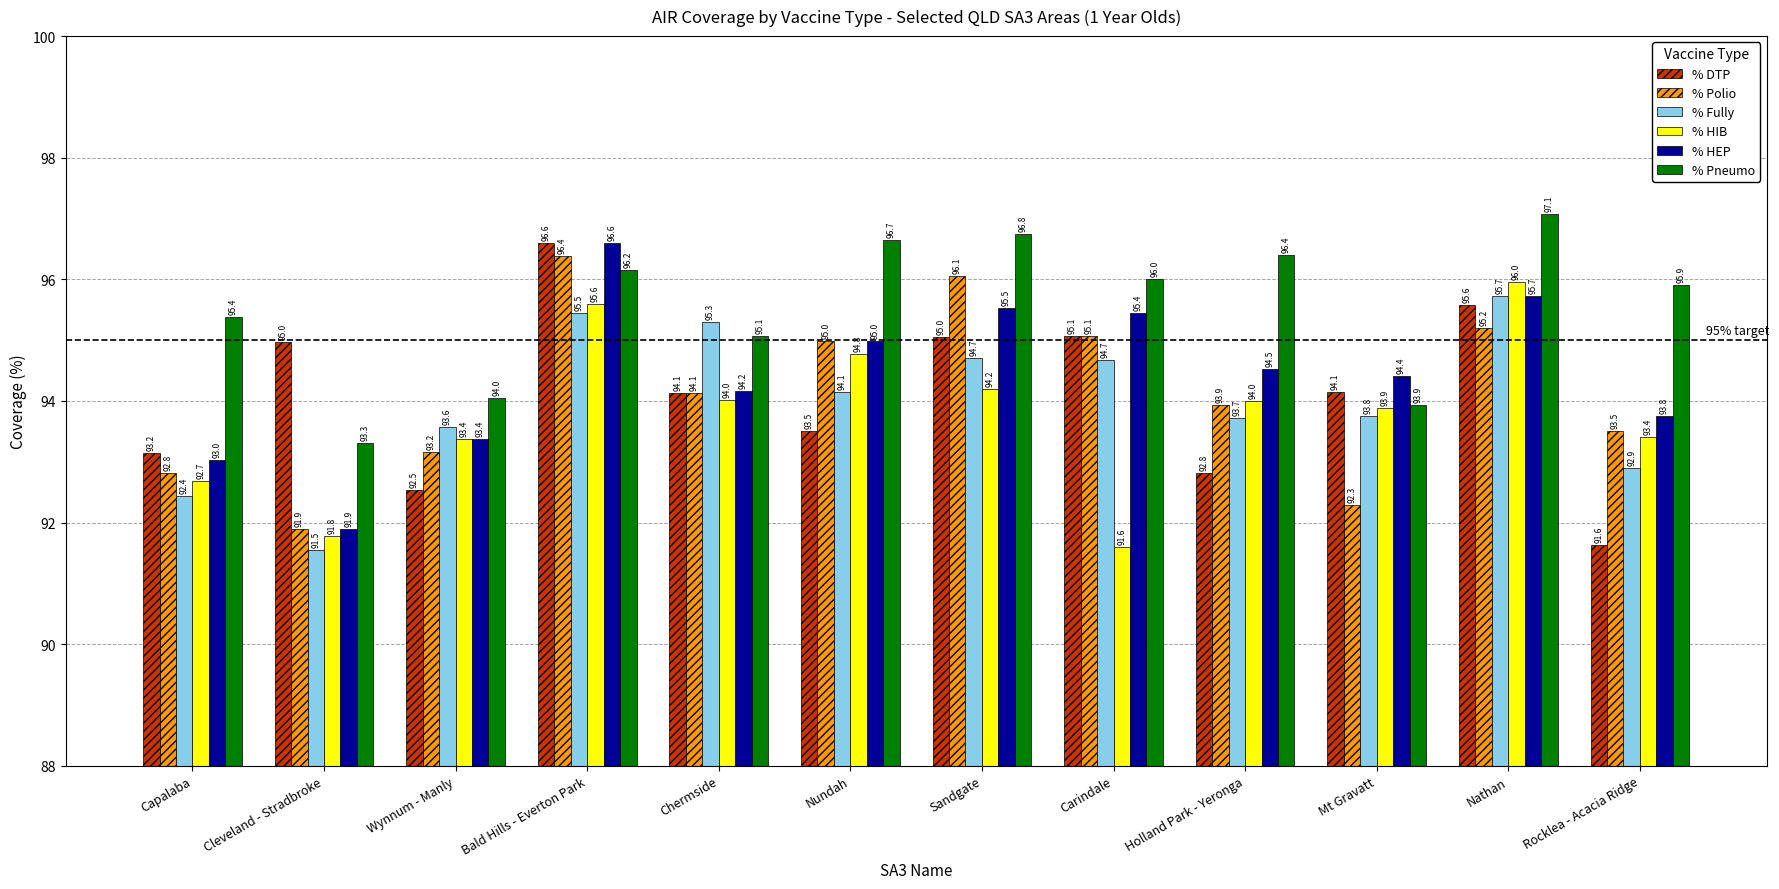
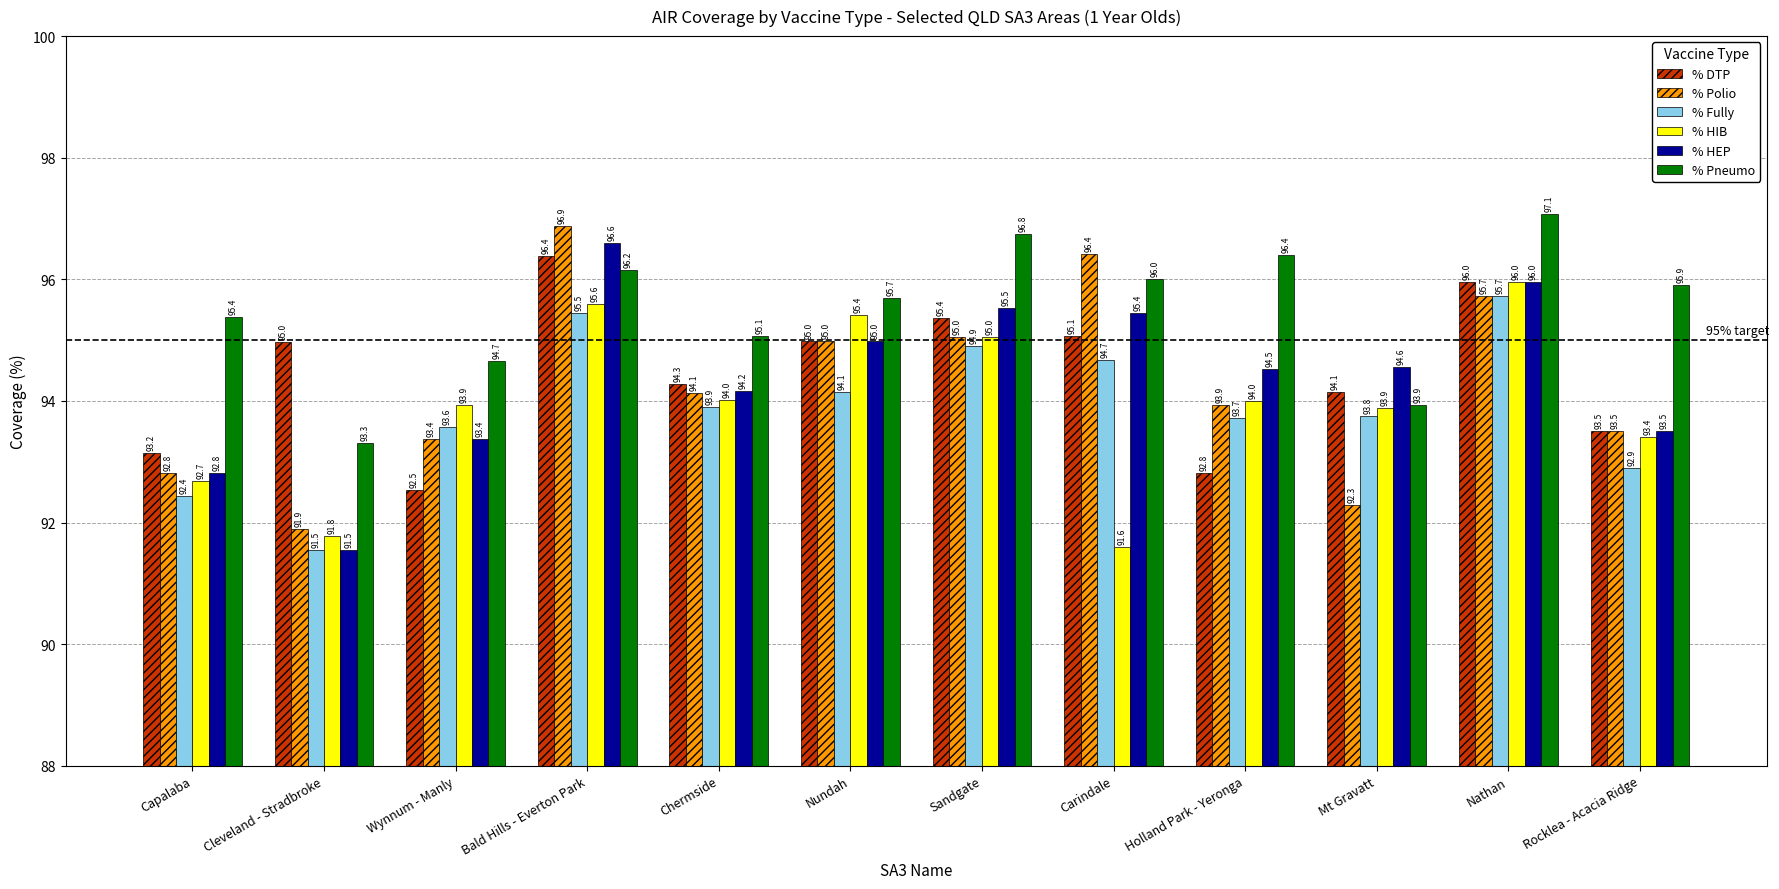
  {
    "% DTP": {
      "Capalaba": 93.2,
      "Cleveland - Stradbroke": 95.0,
      "Wynnum - Manly": 92.5,
-     "Bald Hills - Everton Park": 96.6,
-     "Chermside": 94.1,
-     "Nundah": 93.5,
-     "Sandgate": 95.0,
+     "Bald Hills - Everton Park": 96.4,
+     "Chermside": 94.3,
+     "Nundah": 95.0,
+     "Sandgate": 95.4,
      "Carindale": 95.1,
      "Holland Park - Yeronga": 92.8,
      "Mt Gravatt": 94.1,
-     "Nathan": 95.6,
-     "Rocklea - Acacia Ridge": 91.6
+     "Nathan": 96.0,
+     "Rocklea - Acacia Ridge": 93.5
    },
    "% Polio": {
      "Capalaba": 92.8,
      "Cleveland - Stradbroke": 91.9,
-     "Wynnum - Manly": 93.2,
-     "Bald Hills - Everton Park": 96.4,
+     "Wynnum - Manly": 93.4,
+     "Bald Hills - Everton Park": 96.9,
      "Chermside": 94.1,
      "Nundah": 95.0,
-     "Sandgate": 96.1,
-     "Carindale": 95.1,
+     "Sandgate": 95.0,
+     "Carindale": 96.4,
      "Holland Park - Yeronga": 93.9,
      "Mt Gravatt": 92.3,
-     "Nathan": 95.2,
+     "Nathan": 95.7,
      "Rocklea - Acacia Ridge": 93.5
    },
    "% Fully": {
      "Capalaba": 92.4,
      "Cleveland - Stradbroke": 91.5,
      "Wynnum - Manly": 93.6,
      "Bald Hills - Everton Park": 95.5,
-     "Chermside": 95.3,
+     "Chermside": 93.9,
      "Nundah": 94.1,
-     "Sandgate": 94.7,
+     "Sandgate": 94.9,
      "Carindale": 94.7,
      "Holland Park - Yeronga": 93.7,
      "Mt Gravatt": 93.8,
      "Nathan": 95.7,
      "Rocklea - Acacia Ridge": 92.9
    },
    "% HIB": {
      "Capalaba": 92.7,
      "Cleveland - Stradbroke": 91.8,
-     "Wynnum - Manly": 93.4,
+     "Wynnum - Manly": 93.9,
      "Bald Hills - Everton Park": 95.6,
      "Chermside": 94.0,
-     "Nundah": 94.8,
-     "Sandgate": 94.2,
+     "Nundah": 95.4,
+     "Sandgate": 95.0,
      "Carindale": 91.6,
      "Holland Park - Yeronga": 94.0,
      "Mt Gravatt": 93.9,
      "Nathan": 96.0,
      "Rocklea - Acacia Ridge": 93.4
    },
    "% HEP": {
-     "Capalaba": 93.0,
-     "Cleveland - Stradbroke": 91.9,
+     "Capalaba": 92.8,
+     "Cleveland - Stradbroke": 91.5,
      "Wynnum - Manly": 93.4,
      "Bald Hills - Everton Park": 96.6,
      "Chermside": 94.2,
      "Nundah": 95.0,
      "Sandgate": 95.5,
      "Carindale": 95.4,
      "Holland Park - Yeronga": 94.5,
-     "Mt Gravatt": 94.4,
-     "Nathan": 95.7,
-     "Rocklea - Acacia Ridge": 93.8
+     "Mt Gravatt": 94.6,
+     "Nathan": 96.0,
+     "Rocklea - Acacia Ridge": 93.5
    },
    "% Pneumo": {
      "Capalaba": 95.4,
      "Cleveland - Stradbroke": 93.3,
-     "Wynnum - Manly": 94.0,
+     "Wynnum - Manly": 94.7,
      "Bald Hills - Everton Park": 96.2,
      "Chermside": 95.1,
-     "Nundah": 96.7,
+     "Nundah": 95.7,
      "Sandgate": 96.8,
      "Carindale": 96.0,
      "Holland Park - Yeronga": 96.4,
      "Mt Gravatt": 93.9,
      "Nathan": 97.1,
      "Rocklea - Acacia Ridge": 95.9
    }
  }
